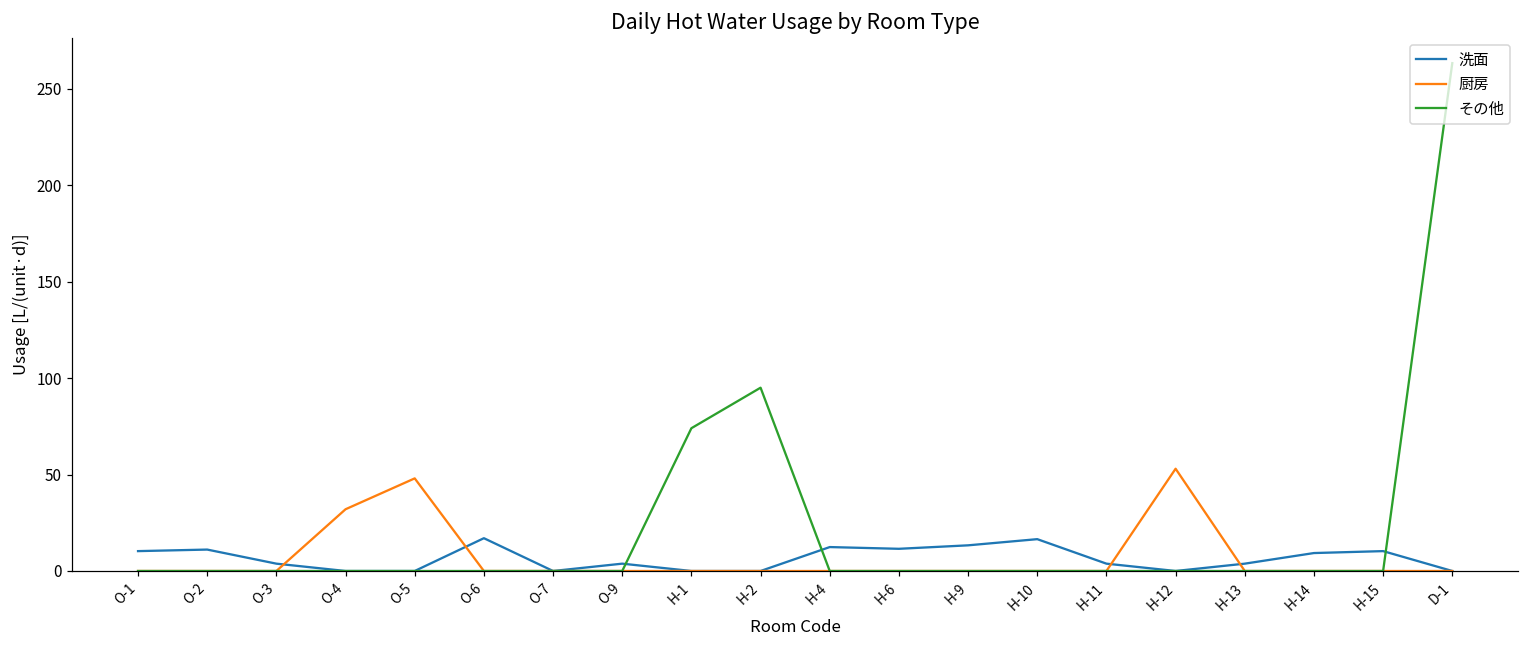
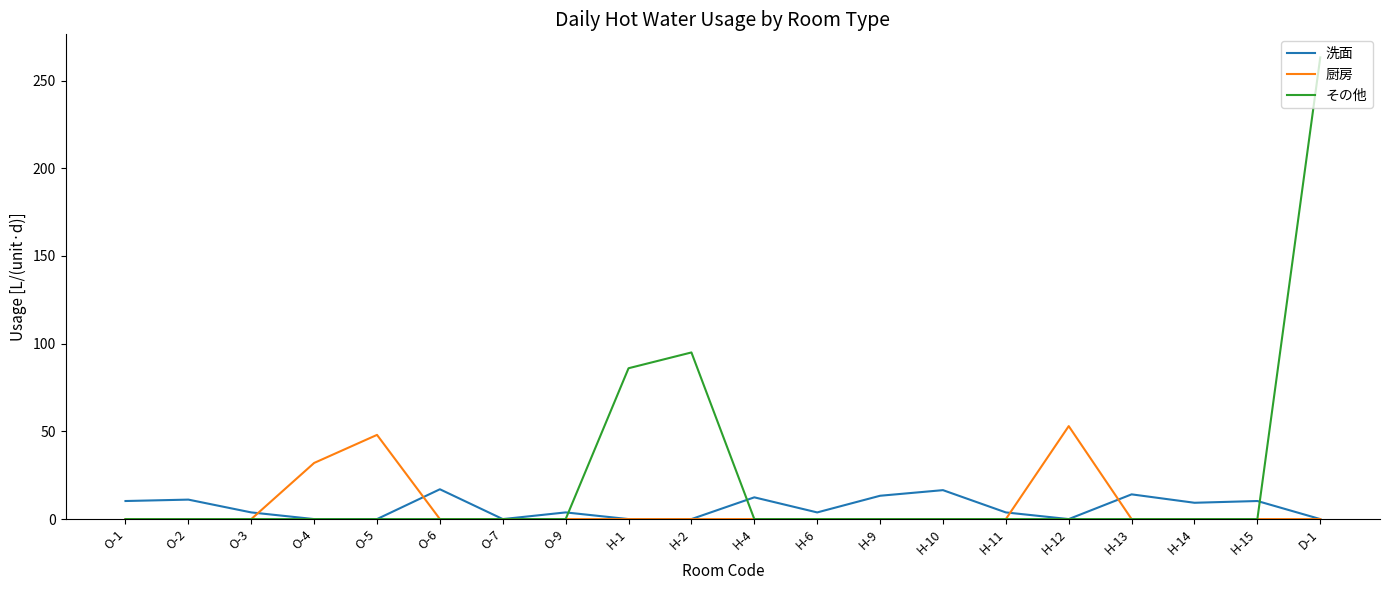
  {
    "洗面": {
      "O-1": 10,
      "O-2": 11,
      "O-3": 4,
      "O-6": 17,
      "O-9": 4,
      "H-4": 12,
-     "H-6": 12,
+     "H-6": 4,
      "H-9": 13,
      "H-10": 17,
      "H-11": 4,
-     "H-13": 4,
+     "H-13": 14,
      "H-14": 9,
      "H-15": 10
    },
    "厨房": {
      "O-4": 32,
      "O-5": 48,
      "H-12": 53
    },
    "その他": {
-     "H-1": 74,
+     "H-1": 86,
      "H-2": 95
    }
  }
